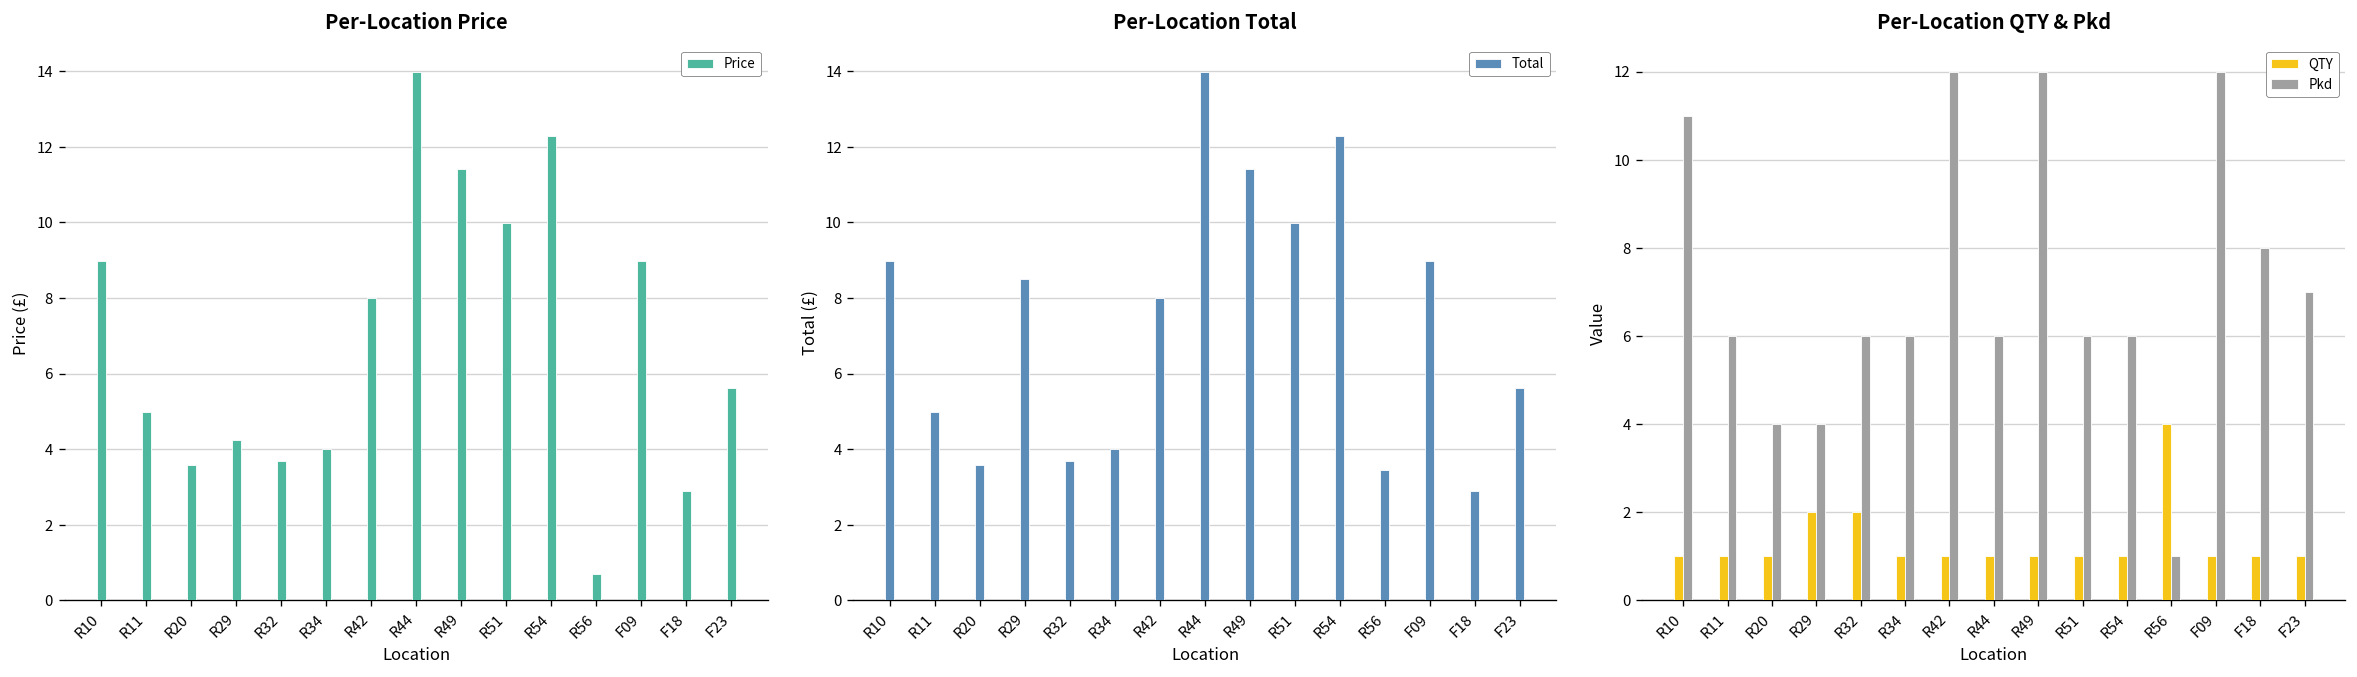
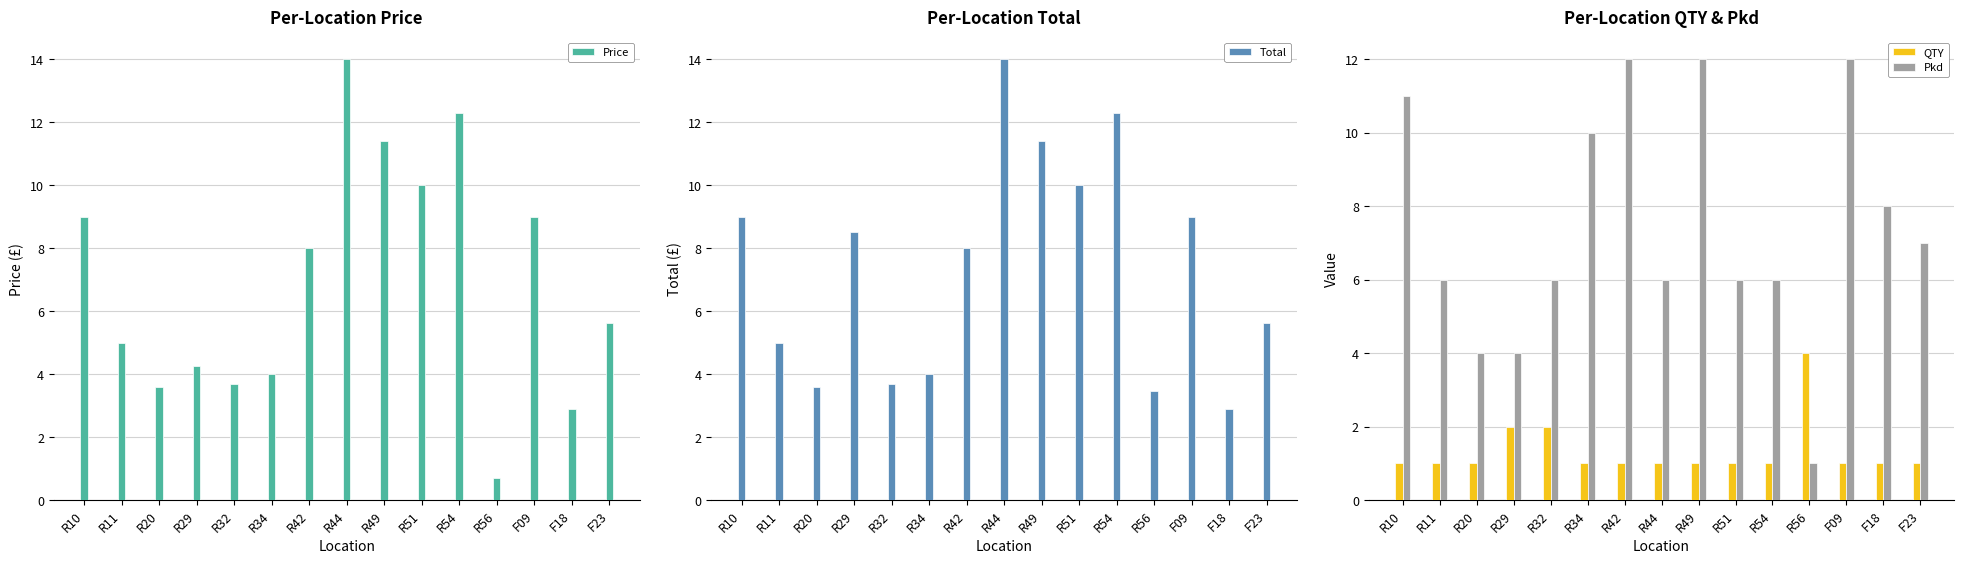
  {
    "Per-Location Price": {
      "R10": 9.0,
      "R11": 5.0,
      "R20": 3.6,
      "R29": 4.3,
      "R32": 3.7,
      "R34": 4.0,
      "R42": 8.0,
      "R44": 14.0,
      "R49": 11.4,
      "R51": 10.0,
      "R54": 12.3,
      "R56": 0.7,
      "F09": 9.0,
      "F18": 2.9,
      "F23": 5.6
    },
    "Per-Location Total": {
      "R10": 9.0,
      "R11": 5.0,
      "R20": 3.6,
      "R29": 8.5,
      "R32": 3.7,
      "R34": 4.0,
      "R42": 8.0,
      "R44": 14.0,
      "R49": 11.4,
      "R51": 10.0,
      "R54": 12.3,
      "R56": 3.5,
      "F09": 9.0,
      "F18": 2.9,
      "F23": 5.6
    },
    "Per-Location QTY & Pkd": {
      "QTY": {
        "R10": 1,
        "R11": 1,
        "R20": 1,
        "R29": 2,
        "R32": 2,
        "R34": 1,
        "R42": 1,
        "R44": 1,
        "R49": 1,
        "R51": 1,
        "R54": 1,
        "R56": 4,
        "F09": 1,
        "F18": 1,
        "F23": 1
      },
      "Pkd": {
        "R10": 11,
        "R11": 6,
        "R20": 4,
        "R29": 4,
        "R32": 6,
-       "R34": 6,
+       "R34": 10,
        "R42": 12,
        "R44": 6,
        "R49": 12,
        "R51": 6,
        "R54": 6,
        "R56": 1,
        "F09": 12,
        "F18": 8,
        "F23": 7
      }
    }
  }
